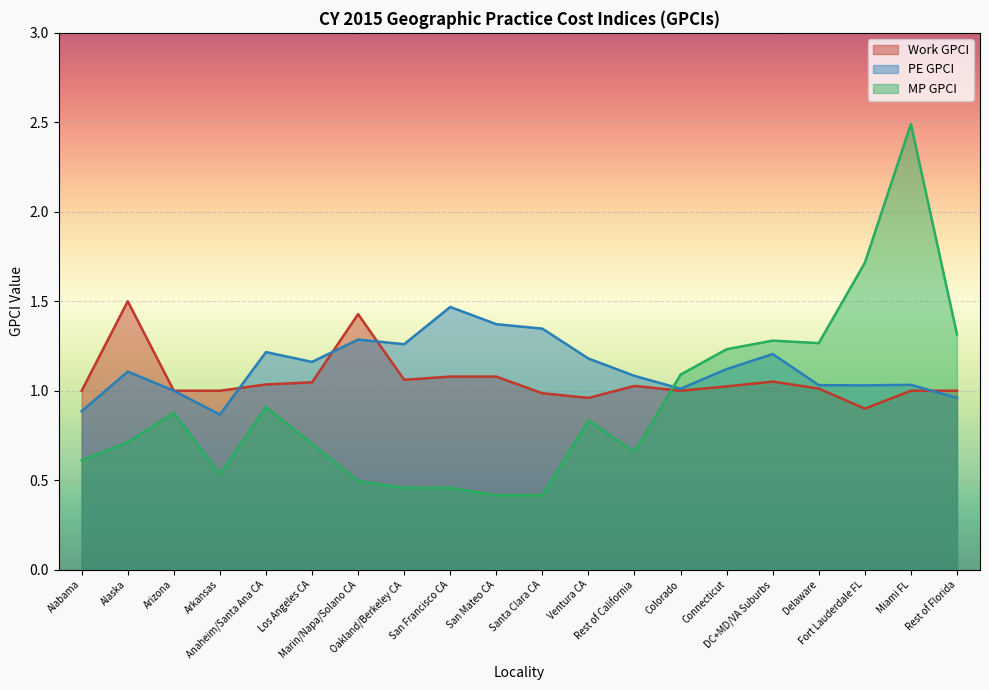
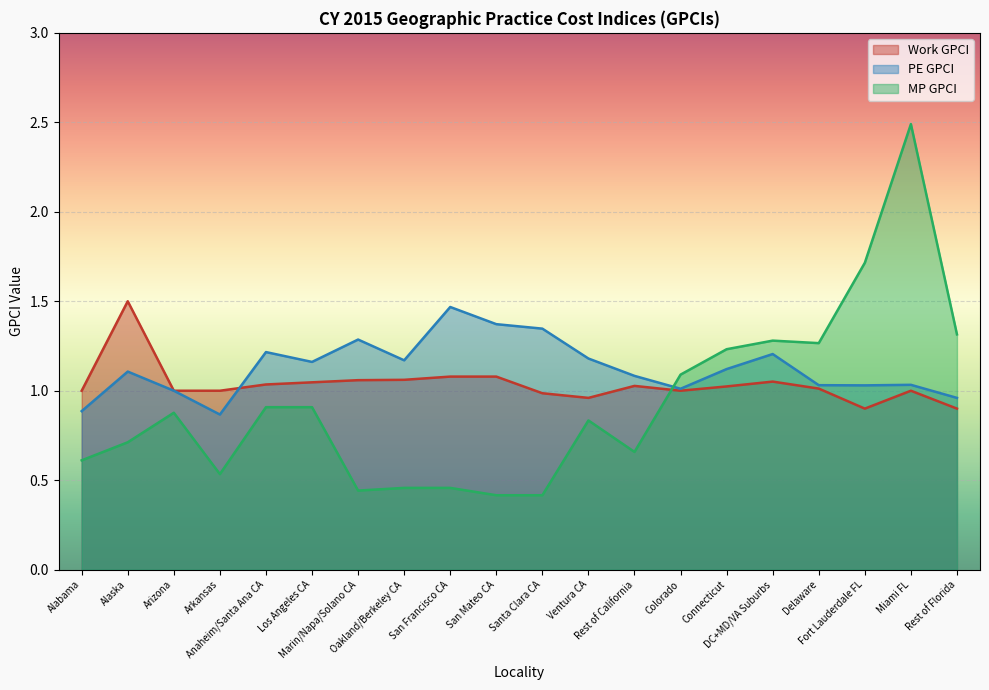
  {
    "Work GPCI": {
      "Alabama": 1.00,
      "Alaska": 1.50,
      "Arkansas": 1.00,
      "Anaheim/Santa Ana CA": 1.04,
      "Los Angeles CA": 1.05,
-     "Marin/Napa/Solano CA": 1.43,
+     "Marin/Napa/Solano CA": 1.06,
      "Oakland/Berkeley CA": 1.06,
      "San Francisco CA": 1.08,
      "San Mateo CA": 1.08,
      "Santa Clara CA": 0.99,
      "Ventura CA": 0.96,
      "Rest of California": 1.03,
      "Connecticut": 1.02,
      "DC+MD/VA Suburbs": 1.05,
      "Delaware": 1.01,
      "Fort Lauderdale FL": 0.90,
      "Miami FL": 1.00,
-     "Rest of Florida": 1.0
+     "Rest of Florida": 0.9
    },
    "PE GPCI": {
      "Alabama": 0.89,
      "Alaska": 1.11,
      "Arkansas": 0.87,
      "Anaheim/Santa Ana CA": 1.22,
      "Los Angeles CA": 1.16,
      "Marin/Napa/Solano CA": 1.29,
-     "Oakland/Berkeley CA": 1.26,
+     "Oakland/Berkeley CA": 1.17,
      "San Francisco CA": 1.47,
      "San Mateo CA": 1.37,
      "Santa Clara CA": 1.35,
      "Ventura CA": 1.18,
      "Rest of California": 1.08,
      "Connecticut": 1.12,
      "DC+MD/VA Suburbs": 1.21,
      "Delaware": 1.03,
      "Fort Lauderdale FL": 1.03,
      "Miami FL": 1.03,
      "Rest of Florida": 0.96
    },
    "MP GPCI": {
      "Alabama": 0.61,
      "Alaska": 0.71,
      "Arizona": 0.88,
      "Arkansas": 0.53,
      "Anaheim/Santa Ana CA": 0.91,
-     "Los Angeles CA": 0.70,
-     "Marin/Napa/Solano CA": 0.50,
+     "Los Angeles CA": 0.91,
+     "Marin/Napa/Solano CA": 0.44,
      "Oakland/Berkeley CA": 0.46,
      "San Francisco CA": 0.46,
      "San Mateo CA": 0.42,
      "Santa Clara CA": 0.42,
      "Ventura CA": 0.83,
      "Rest of California": 0.66,
      "Colorado": 1.09,
      "Connecticut": 1.23,
      "DC+MD/VA Suburbs": 1.28,
      "Delaware": 1.27,
      "Fort Lauderdale FL": 1.72,
      "Miami FL": 2.49,
      "Rest of Florida": 1.32
    }
  }
